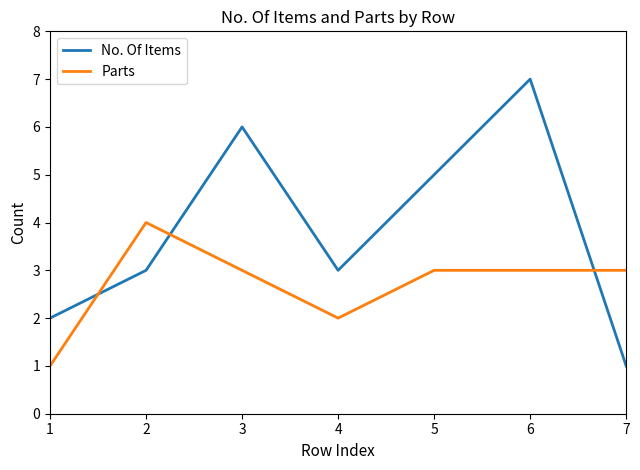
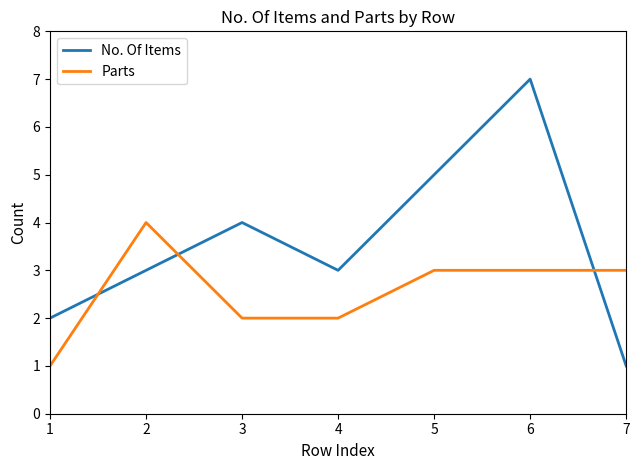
  {
    "No. Of Items": {
      "1": 2,
      "2": 3,
-     "3": 6,
+     "3": 4,
      "4": 3,
      "5": 5,
      "6": 7,
      "7": 1
    },
    "Parts": {
      "1": 1,
      "2": 4,
-     "3": 3,
+     "3": 2,
      "4": 2,
      "5": 3,
      "6": 3,
      "7": 3
    }
  }
